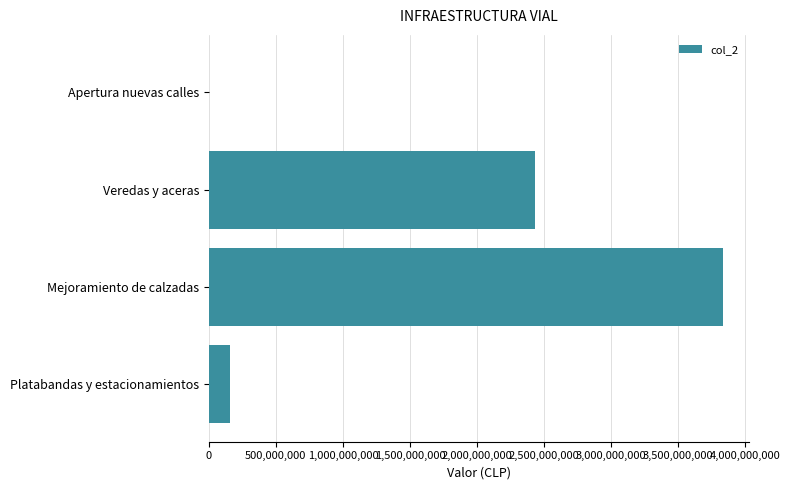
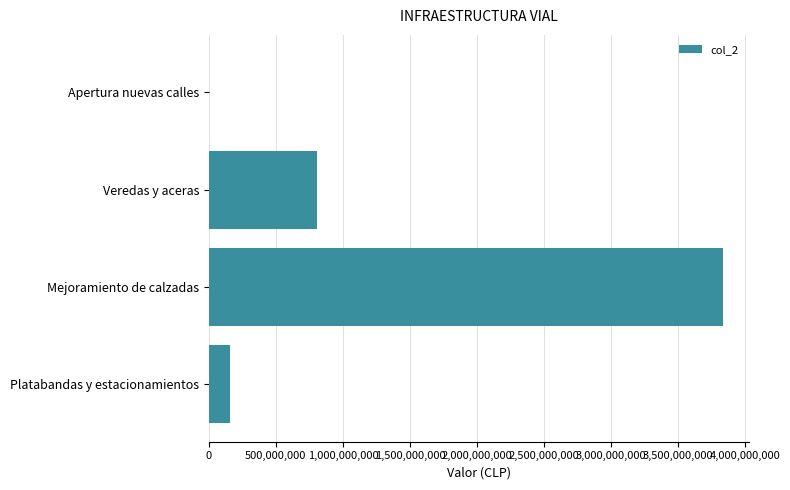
  {
    "Apertura nuevas calles": "0",
-   "Veredas y aceras": "2,430,000,000",
+   "Veredas y aceras": "810,000,000",
    "Mejoramiento de calzadas": "3,830,000,000",
    "Platabandas y estacionamientos": "150,000,000"
  }
